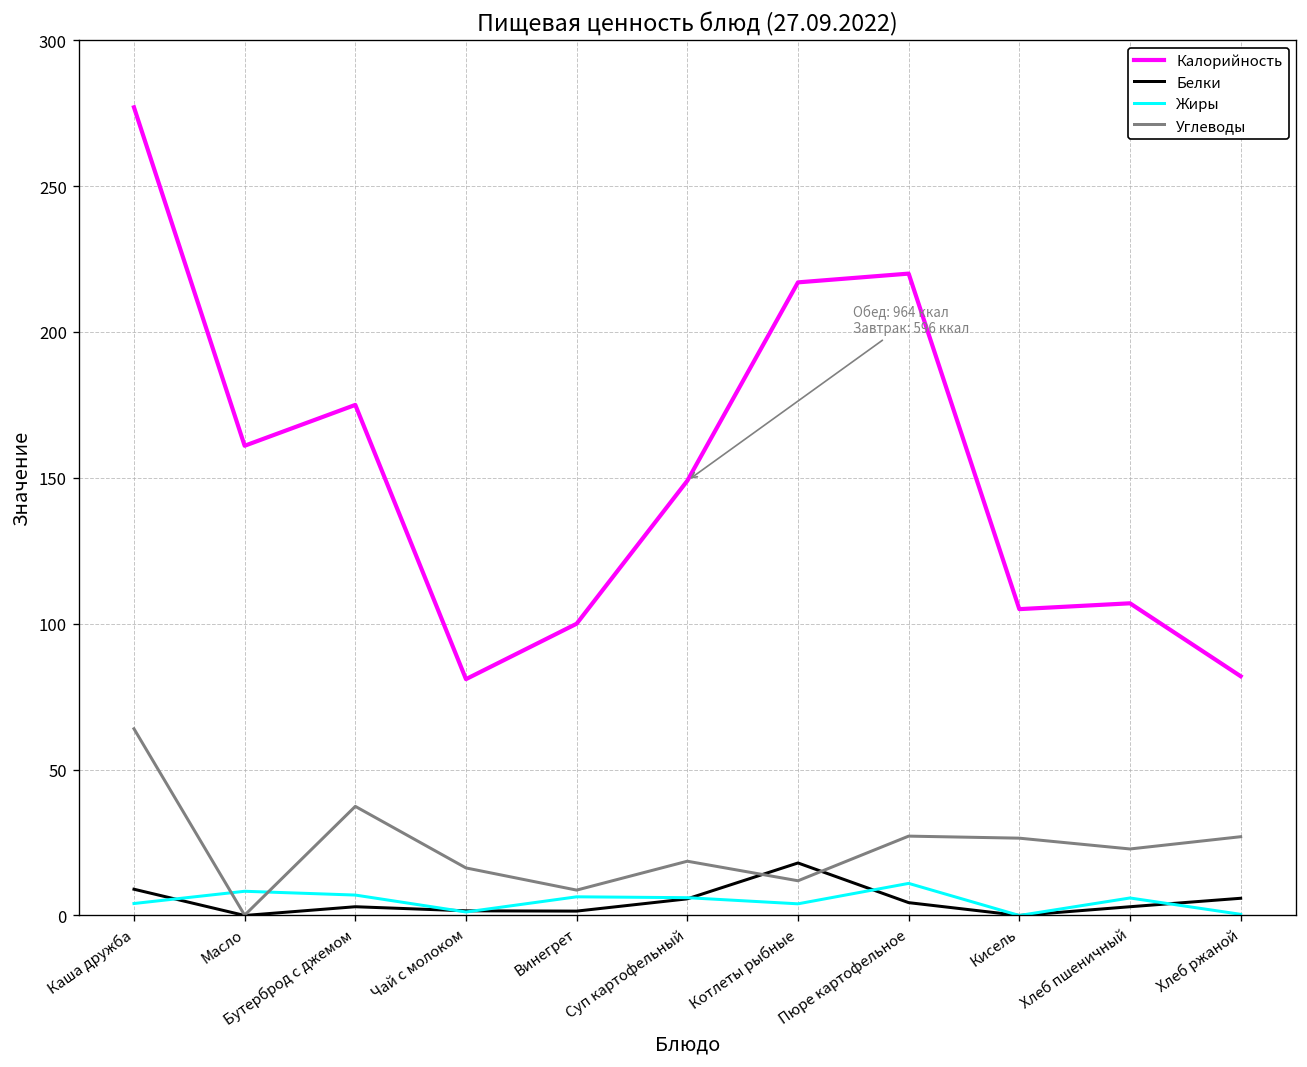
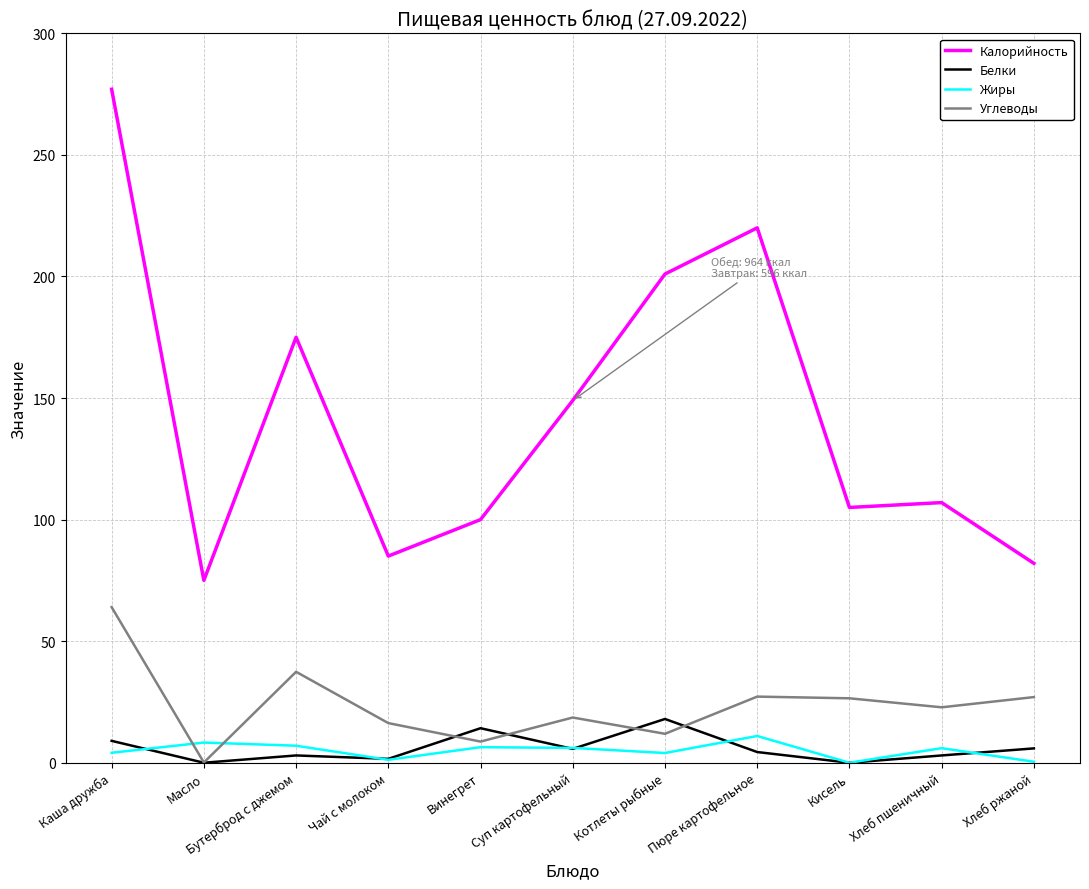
  {
    "Калорийность": {
      "Каша дружба": 277,
-     "Масло": 161,
+     "Масло": 75,
      "Бутерброд с джемом": 175,
-     "Чай с молоком": 81,
+     "Чай с молоком": 85,
      "Винегрет": 100,
      "Суп картофельный": 149,
-     "Котлеты рыбные": 217,
+     "Котлеты рыбные": 201,
      "Пюре картофельное": 220,
      "Кисель": 105,
      "Хлеб пшеничный": 107,
      "Хлеб ржаной": 82
    },
    "Белки": {
      "Каша дружба": 9,
      "Бутерброд с джемом": 3,
-     "Винегрет": 2,
+     "Винегрет": 14,
      "Котлеты рыбные": 18,
      "Пюре картофельное": 4,
      "Хлеб пшеничный": 3,
      "Хлеб ржаной": 6
    },
    "Жиры": {
      "Каша дружба": 4,
      "Масло": 8,
      "Бутерброд с джемом": 7,
      "Винегрет": 6,
      "Котлеты рыбные": 4,
      "Пюре картофельное": 11,
      "Хлеб пшеничный": 6,
      "Хлеб ржаной": 0
    },
    "Углеводы": {
      "Каша дружба": 64,
      "Бутерброд с джемом": 37,
      "Чай с молоком": 16,
      "Винегрет": 9,
      "Суп картофельный": 19,
      "Котлеты рыбные": 12,
      "Пюре картофельное": 27,
      "Кисель": 27,
      "Хлеб пшеничный": 23,
      "Хлеб ржаной": 27
    }
  }
